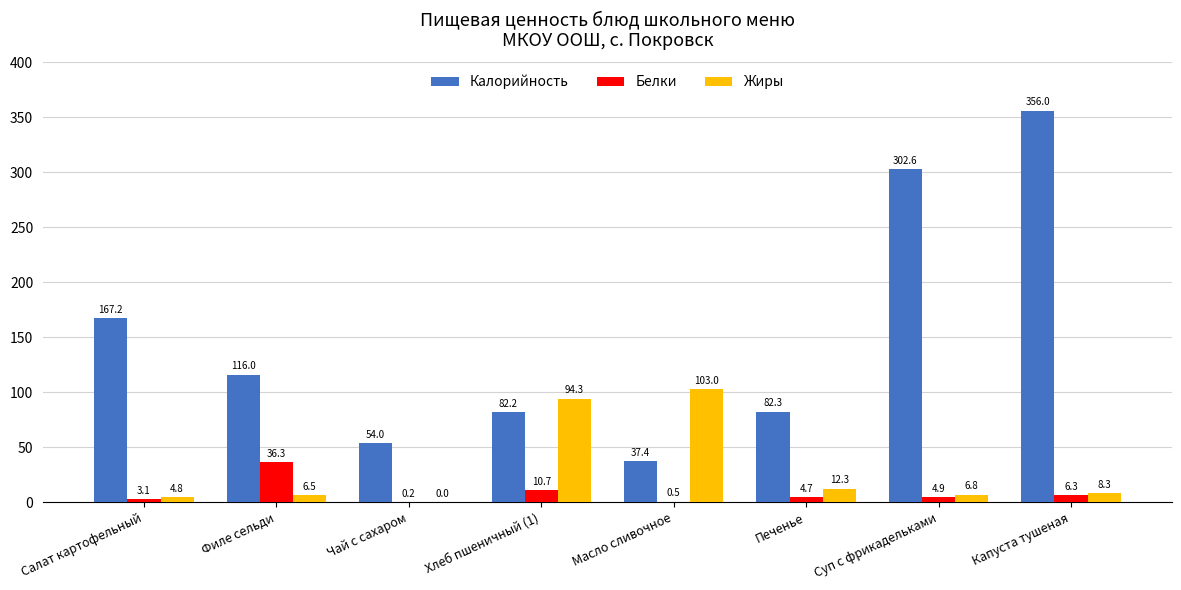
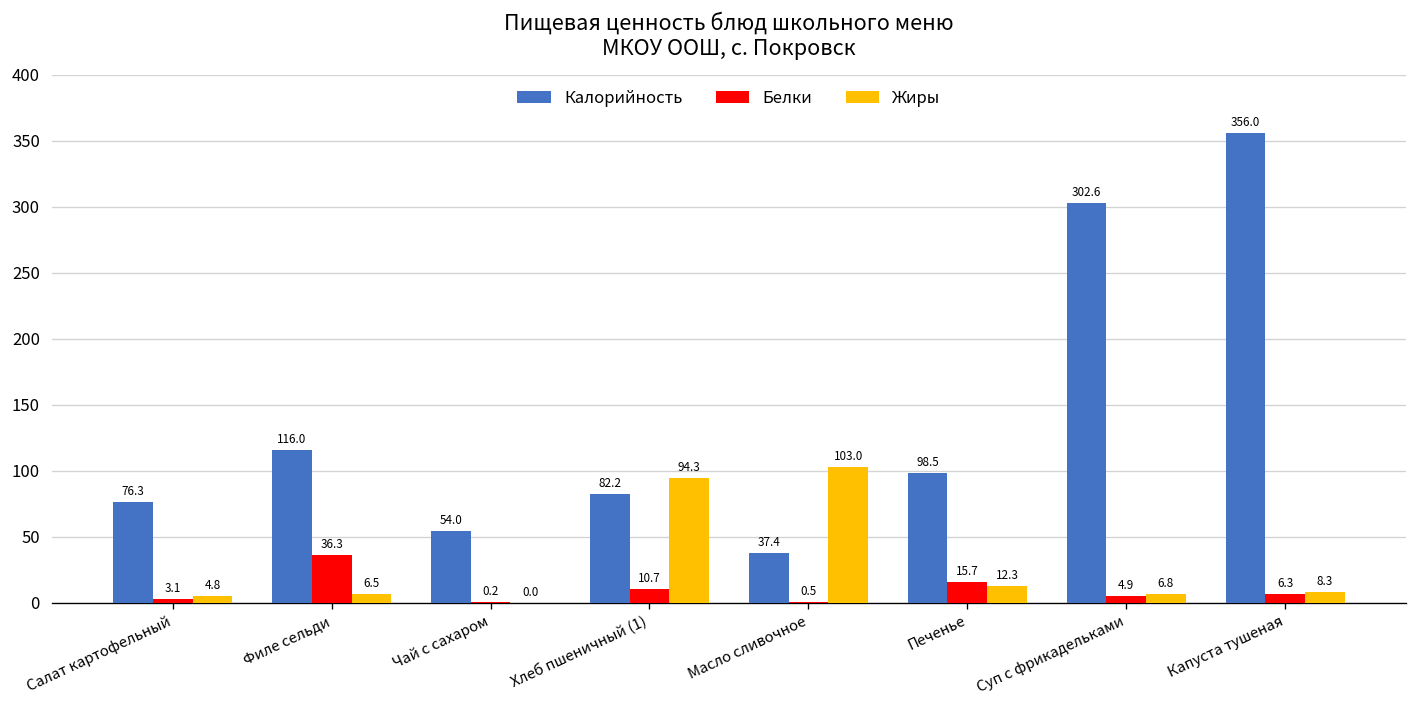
  {
    "Калорийность": {
-     "Салат картофельный": 167.2,
+     "Салат картофельный": 76.3,
      "Филе сельди": 116.0,
      "Чай с сахаром": 54.0,
      "Хлеб пшеничный (1)": 82.2,
      "Масло сливочное": 37.4,
-     "Печенье": 82.3,
+     "Печенье": 98.5,
      "Суп с фрикадельками": 302.6,
      "Капуста тушеная": 356.0
    },
    "Белки": {
      "Салат картофельный": 3.1,
      "Филе сельди": 36.3,
      "Чай с сахаром": 0.2,
      "Хлеб пшеничный (1)": 10.7,
      "Масло сливочное": 0.5,
-     "Печенье": 4.7,
+     "Печенье": 15.7,
      "Суп с фрикадельками": 4.9,
      "Капуста тушеная": 6.3
    },
    "Жиры": {
      "Салат картофельный": 4.8,
      "Филе сельди": 6.5,
      "Чай с сахаром": 0.0,
      "Хлеб пшеничный (1)": 94.3,
      "Масло сливочное": 103.0,
      "Печенье": 12.3,
      "Суп с фрикадельками": 6.8,
      "Капуста тушеная": 8.3
    }
  }
